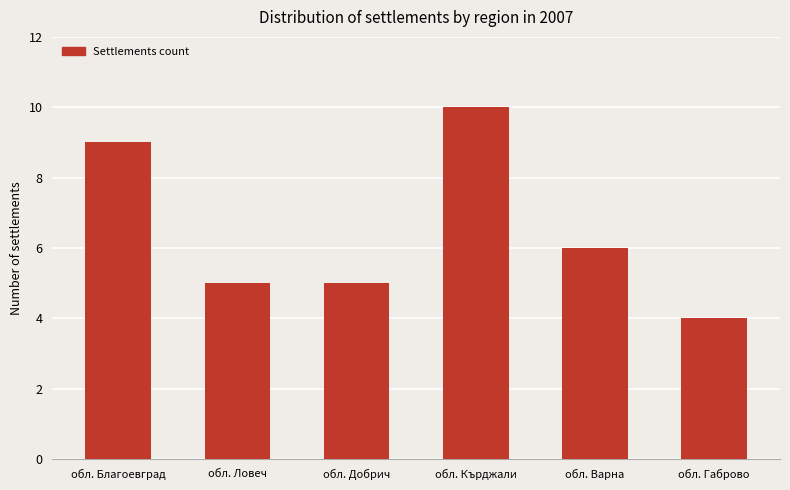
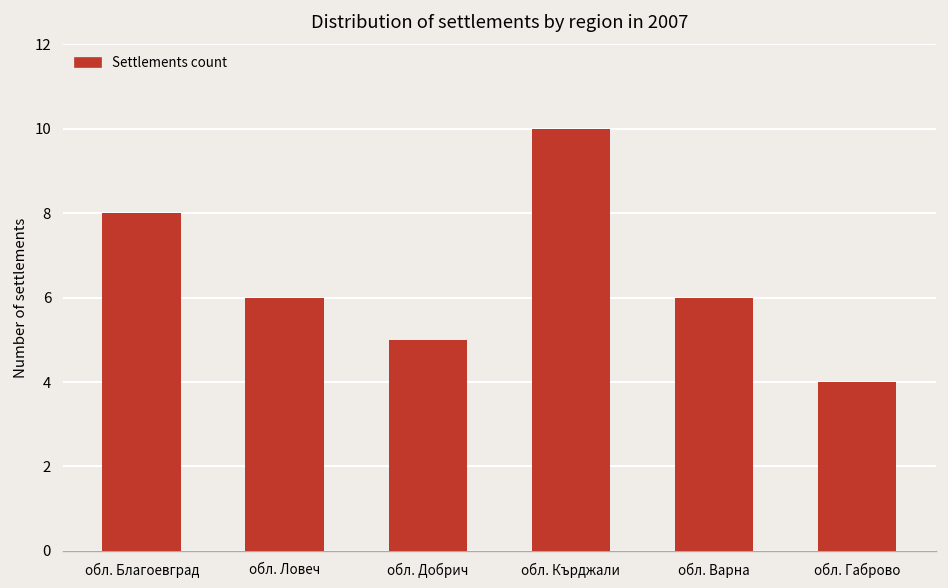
  {
-   "обл. Благоевград": 9,
-   "обл. Ловеч": 5,
+   "обл. Благоевград": 8,
+   "обл. Ловеч": 6,
    "обл. Добрич": 5,
    "обл. Кърджали": 10,
    "обл. Варна": 6,
    "обл. Габрово": 4
  }
